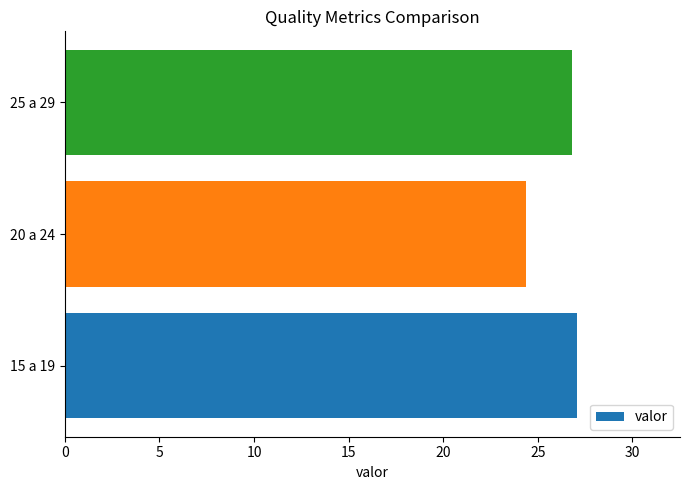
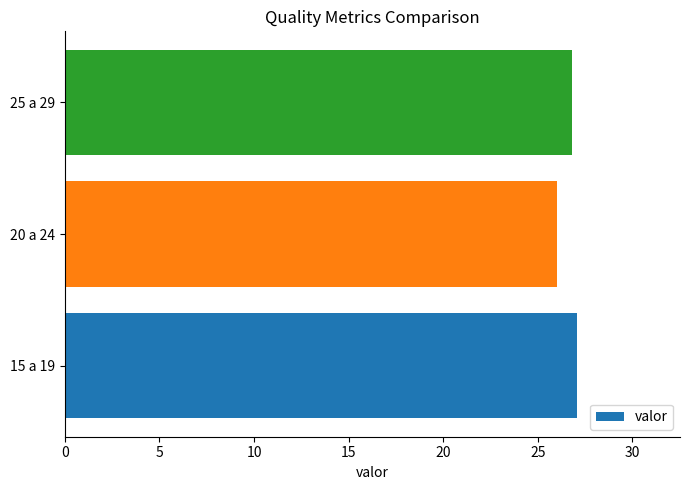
  {
    "25 a 29": 26.8,
-   "20 a 24": 24.4,
+   "20 a 24": 26.0,
    "15 a 19": 27.1
  }
